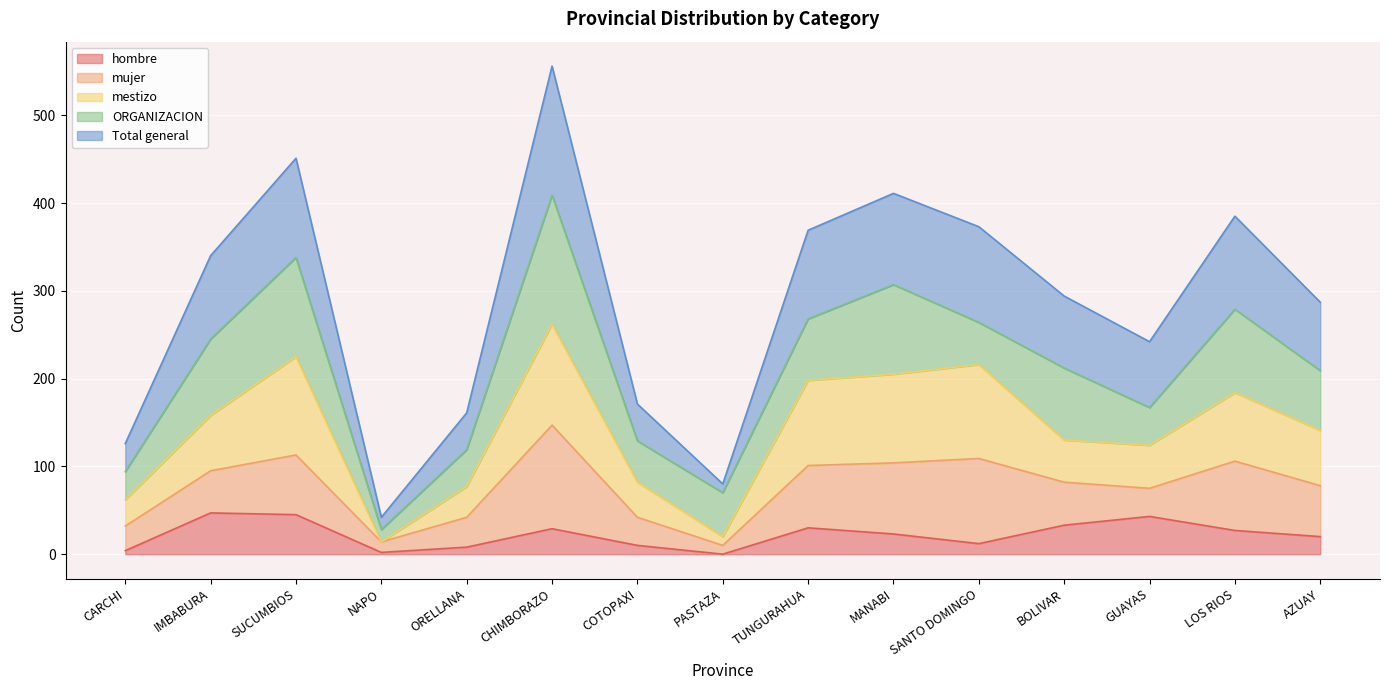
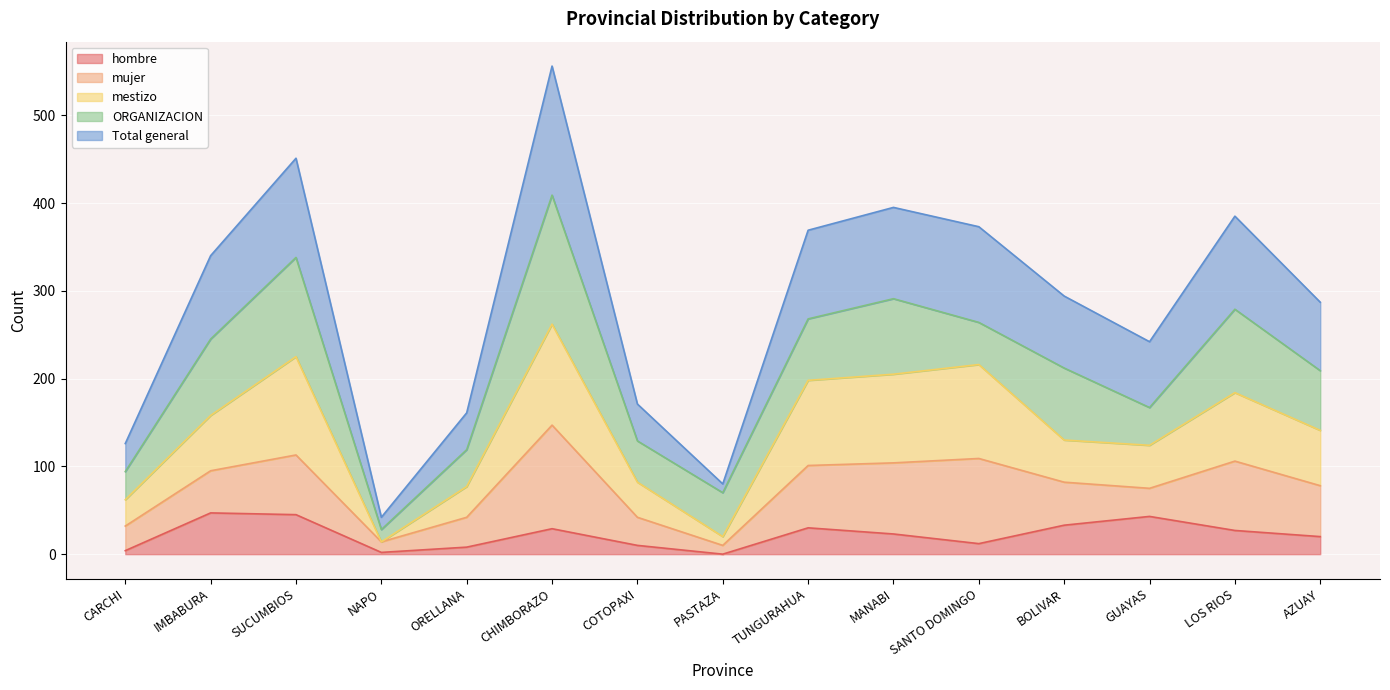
  {
    "ORGANIZACION": {
      "CARCHI": 30,
      "IMBABURA": 90,
      "SUCUMBIOS": 110,
      "NAPO": 10,
      "ORELLANA": 40,
      "CHIMBORAZO": 150,
      "COTOPAXI": 50,
      "PASTAZA": 50,
      "TUNGURAHUA": 70,
-     "MANABI": 100,
+     "MANABI": 90,
      "SANTO DOMINGO": 50,
      "BOLIVAR": 80,
      "GUAYAS": 40,
      "LOS RIOS": 100,
      "AZUAY": 70
    },
    "Total general": {
      "CARCHI": 30,
      "IMBABURA": 100,
      "SUCUMBIOS": 110,
      "NAPO": 10,
      "ORELLANA": 40,
      "CHIMBORAZO": 150,
      "COTOPAXI": 40,
      "PASTAZA": 10,
      "TUNGURAHUA": 100,
      "MANABI": 100,
      "SANTO DOMINGO": 110,
      "BOLIVAR": 80,
      "GUAYAS": 80,
      "LOS RIOS": 110,
      "AZUAY": 80
    }
  }
